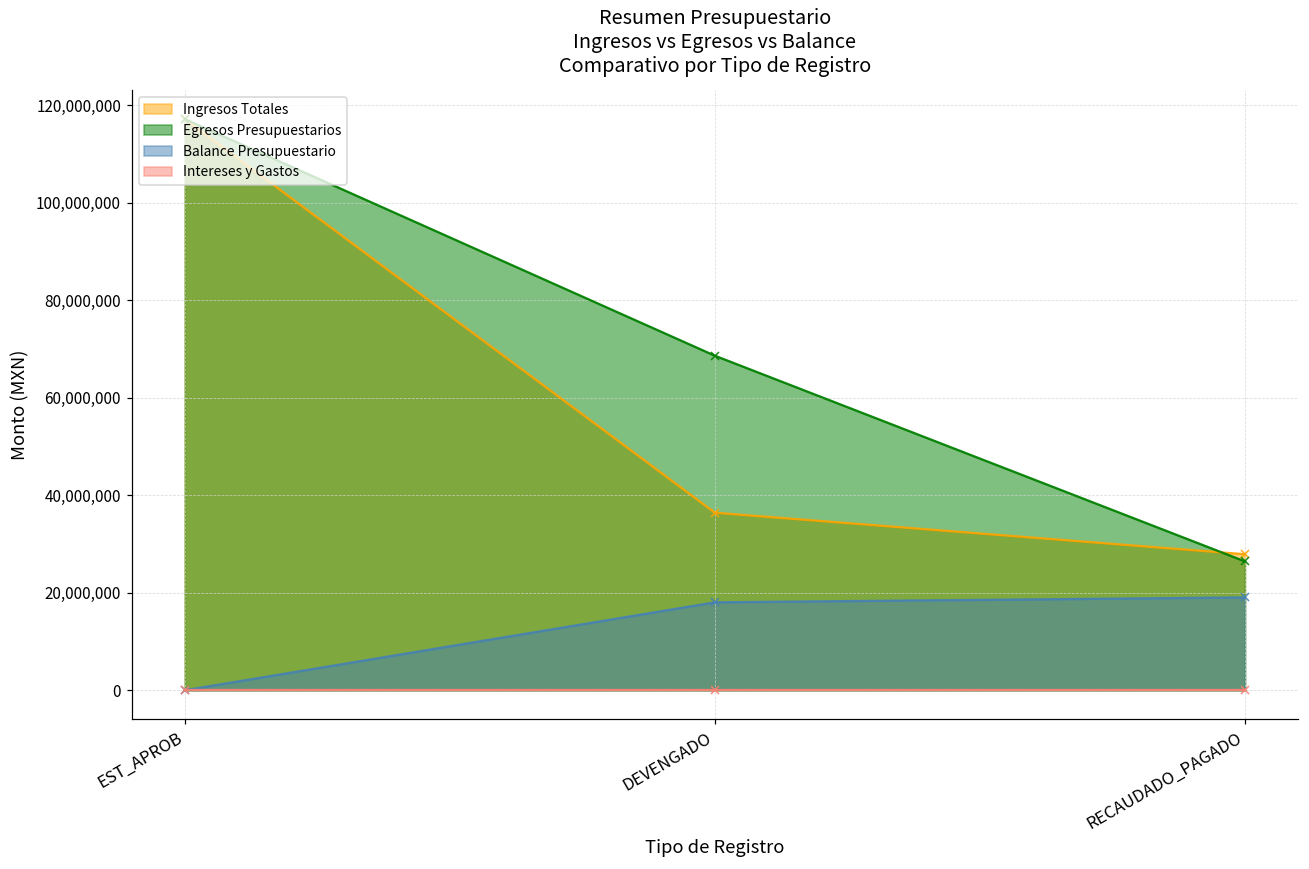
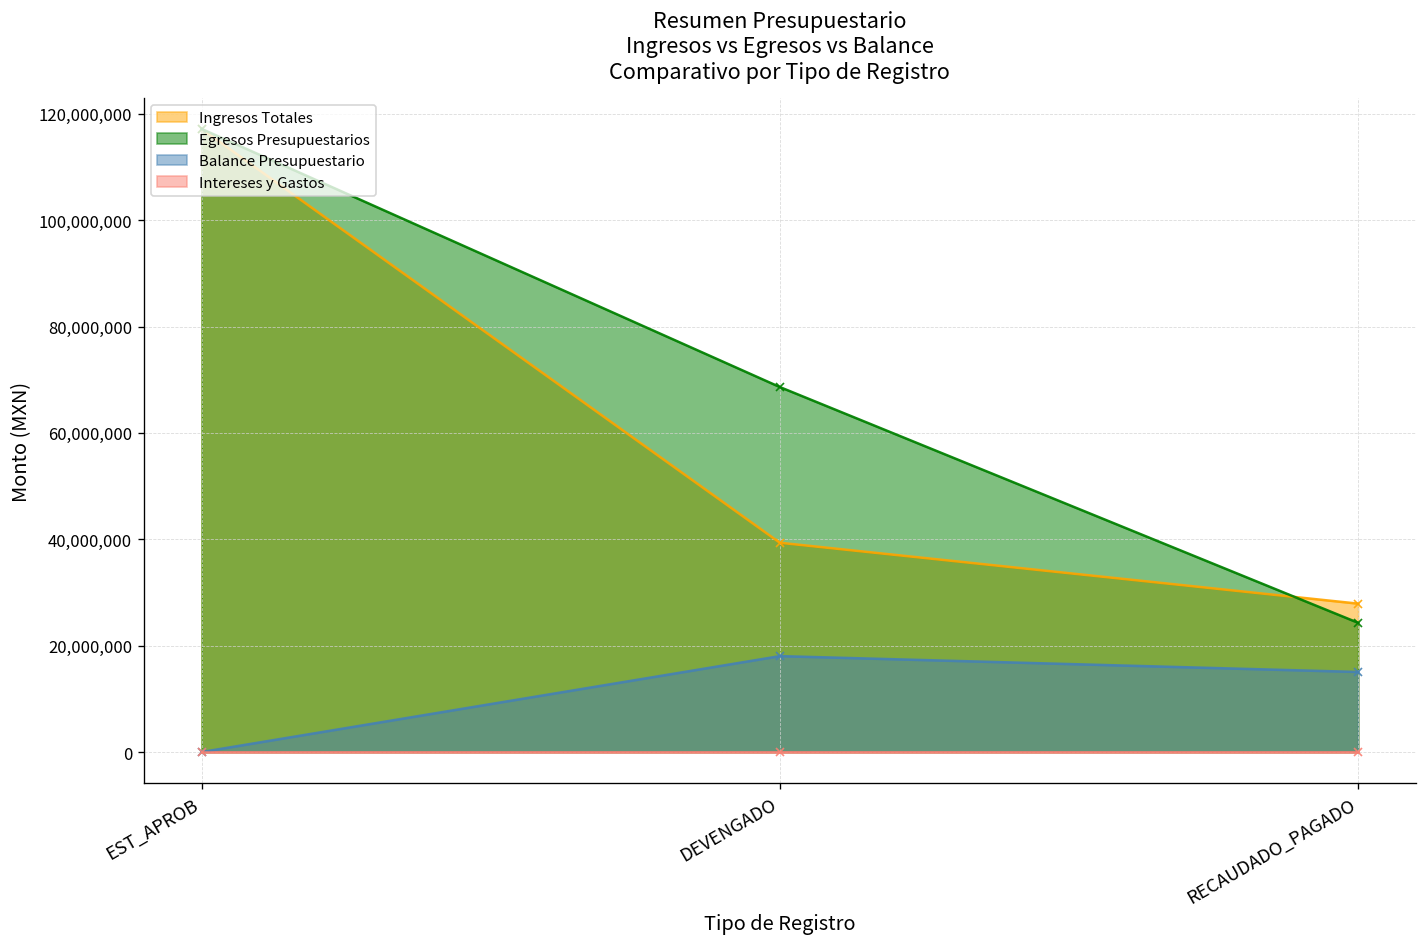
  {
    "Ingresos Totales": {
-     "DEVENGADO": "36,000,000",
+     "DEVENGADO": "39,000,000",
      "RECAUDADO_PAGADO": "28,000,000"
    },
    "Egresos Presupuestarios": {
      "DEVENGADO": "69,000,000",
-     "RECAUDADO_PAGADO": "26,000,000"
+     "RECAUDADO_PAGADO": "24,000,000"
    },
    "Balance Presupuestario": {
      "DEVENGADO": "18,000,000",
-     "RECAUDADO_PAGADO": "19,000,000"
+     "RECAUDADO_PAGADO": "15,000,000"
    },
    "Intereses y Gastos": {
      "DEVENGADO": "0",
      "RECAUDADO_PAGADO": "0"
    }
  }
